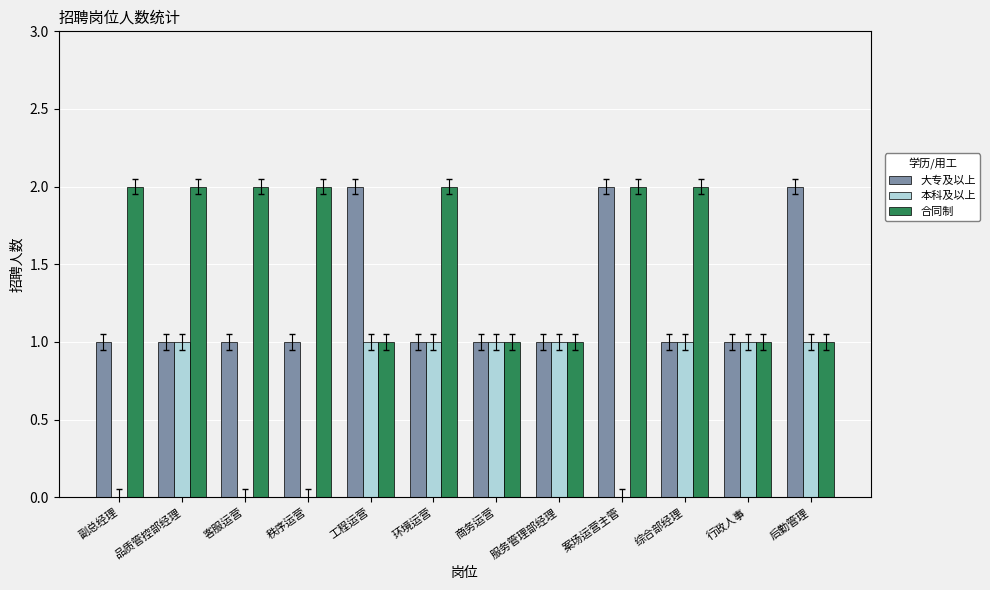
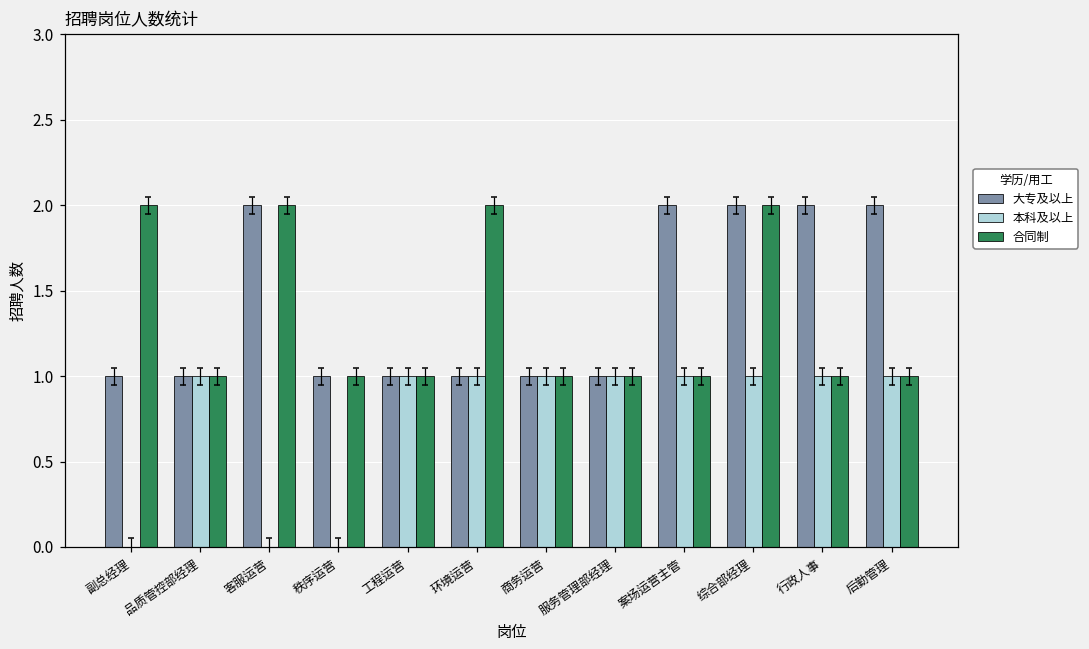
  {
    "大专及以上": {
      "副总经理": 1,
      "品质管控部经理": 1,
-     "客服运营": 1,
+     "客服运营": 2,
      "秩序运营": 1,
-     "工程运营": 2,
+     "工程运营": 1,
      "环境运营": 1,
      "商务运营": 1,
      "服务管理部经理": 1,
      "案场运营主管": 2,
-     "综合部经理": 1,
-     "行政人事": 1,
+     "综合部经理": 2,
+     "行政人事": 2,
      "后勤管理": 2
    },
    "本科及以上": {
      "副总经理": 0,
      "品质管控部经理": 1,
      "客服运营": 0,
      "秩序运营": 0,
      "工程运营": 1,
      "环境运营": 1,
      "商务运营": 1,
      "服务管理部经理": 1,
-     "案场运营主管": 0,
+     "案场运营主管": 1,
      "综合部经理": 1,
      "行政人事": 1,
      "后勤管理": 1
    },
    "合同制": {
      "副总经理": 2,
-     "品质管控部经理": 2,
+     "品质管控部经理": 1,
      "客服运营": 2,
-     "秩序运营": 2,
+     "秩序运营": 1,
      "工程运营": 1,
      "环境运营": 2,
      "商务运营": 1,
      "服务管理部经理": 1,
-     "案场运营主管": 2,
+     "案场运营主管": 1,
      "综合部经理": 2,
      "行政人事": 1,
      "后勤管理": 1
    }
  }
